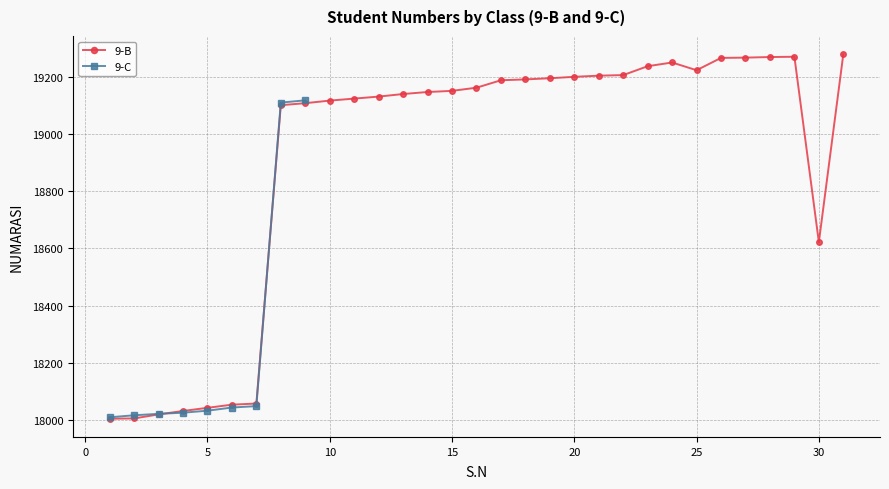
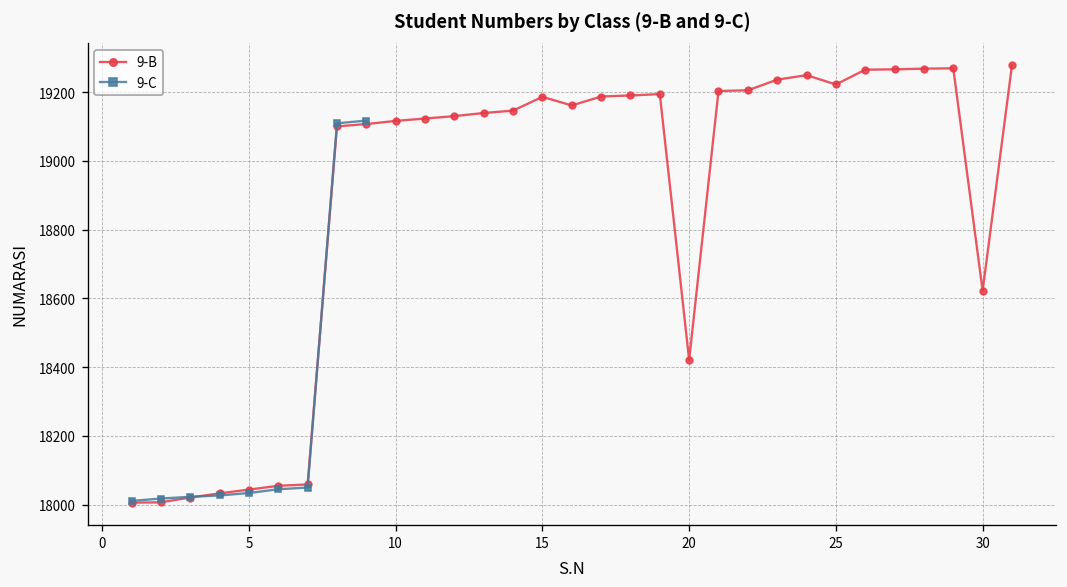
  {
    "9-B": {
      "5": 18040,
      "10": 19120,
-     "15": 19150,
-     "20": 19200,
+     "15": 19190,
+     "20": 18420,
      "25": 19220,
      "30": 18620
    },
    "9-C": {
      "5": 18030
    }
  }
